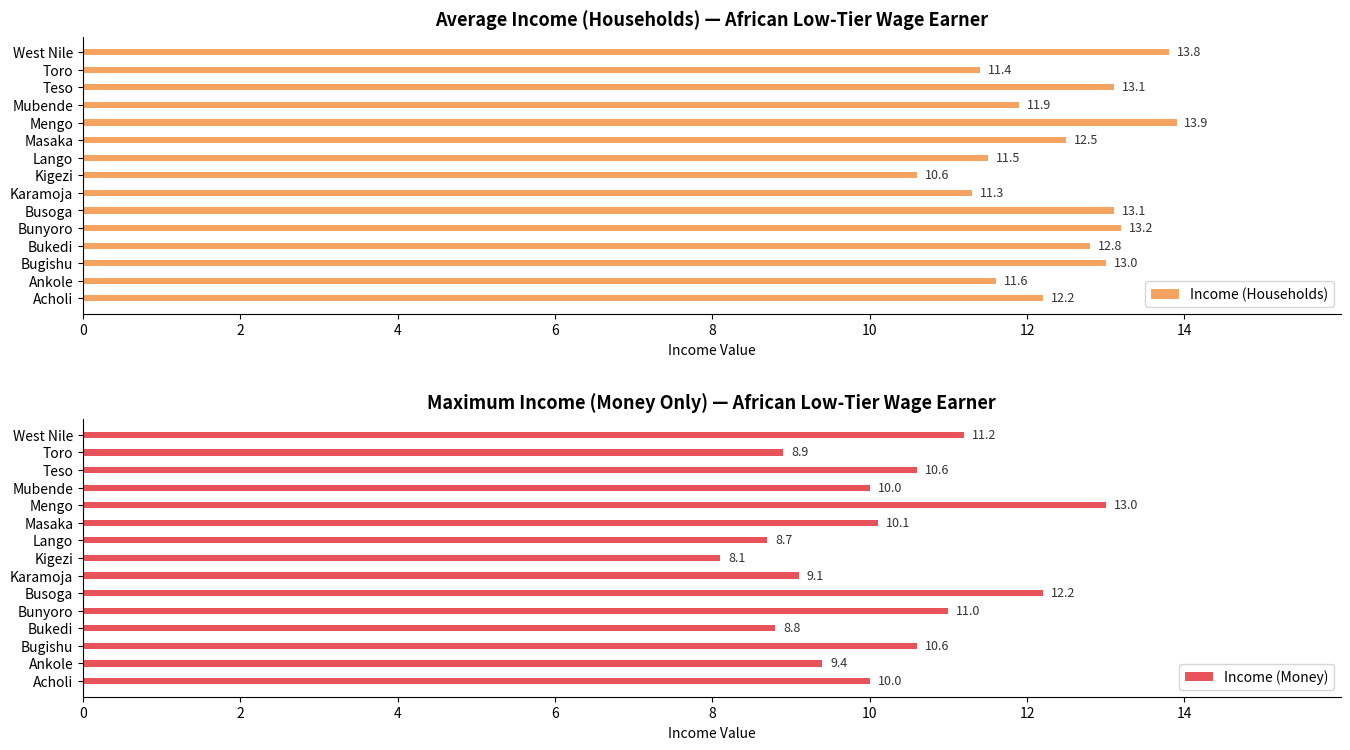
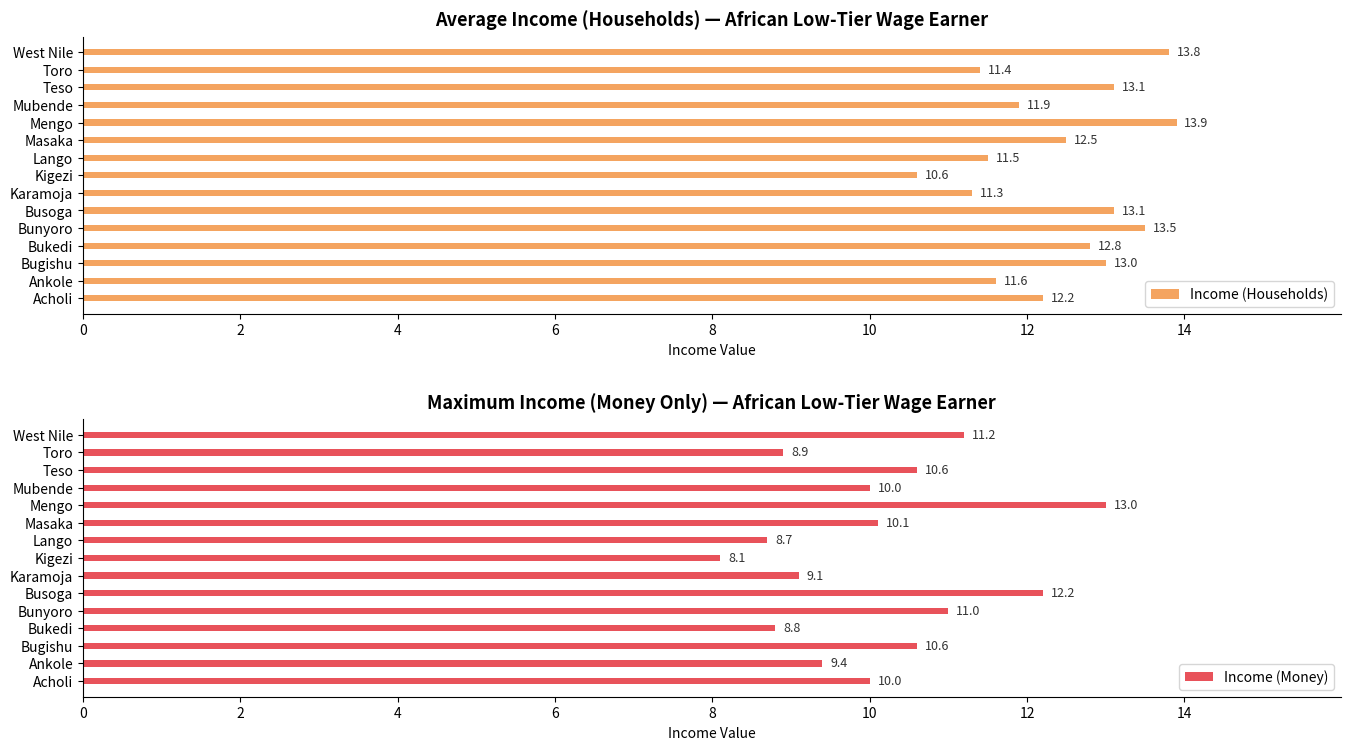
  {
    "Average Income (Households) — African Low-Tier Wage Earner": {
      "West Nile": 13.8,
      "Toro": 11.4,
      "Teso": 13.1,
      "Mubende": 11.9,
      "Mengo": 13.9,
      "Masaka": 12.5,
      "Lango": 11.5,
      "Kigezi": 10.6,
      "Karamoja": 11.3,
      "Busoga": 13.1,
-     "Bunyoro": 13.2,
+     "Bunyoro": 13.5,
      "Bukedi": 12.8,
      "Bugishu": 13.0,
      "Ankole": 11.6,
      "Acholi": 12.2
    },
    "Maximum Income (Money Only) — African Low-Tier Wage Earner": {
      "West Nile": 11.2,
      "Toro": 8.9,
      "Teso": 10.6,
      "Mubende": 10.0,
      "Mengo": 13.0,
      "Masaka": 10.1,
      "Lango": 8.7,
      "Kigezi": 8.1,
      "Karamoja": 9.1,
      "Busoga": 12.2,
      "Bunyoro": 11.0,
      "Bukedi": 8.8,
      "Bugishu": 10.6,
      "Ankole": 9.4,
      "Acholi": 10.0
    }
  }
